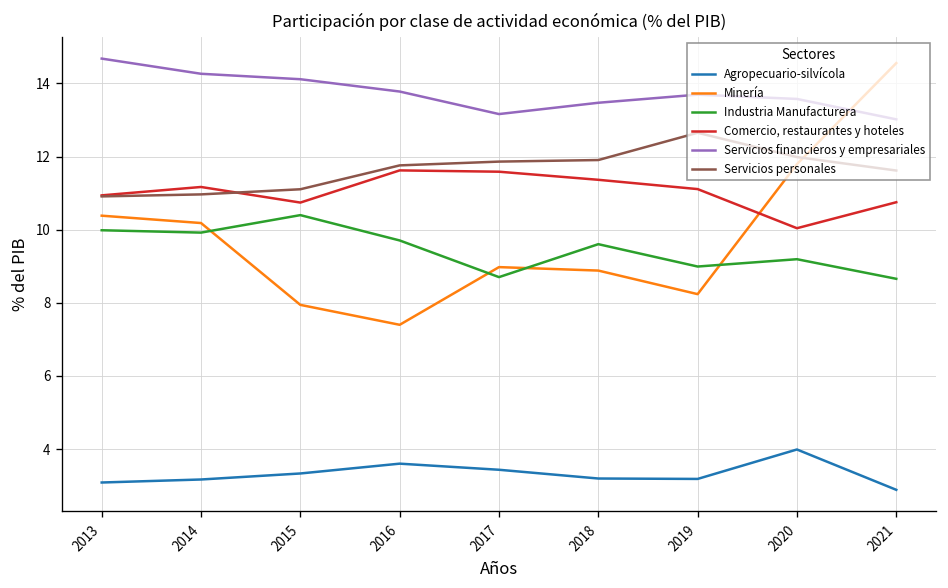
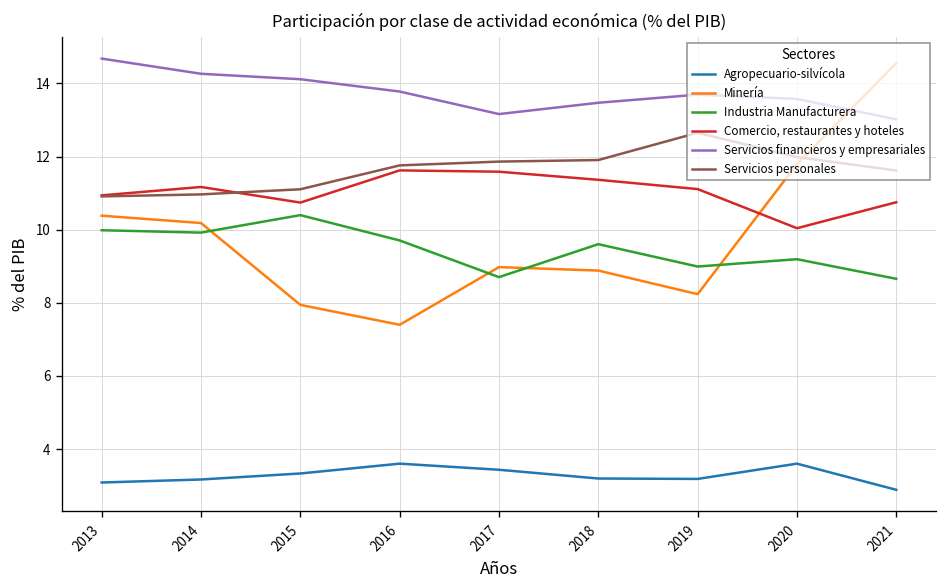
  {
    "Agropecuario-silvícola": {
      "2013": 3.1,
      "2014": 3.2,
      "2015": 3.3,
      "2016": 3.6,
      "2017": 3.4,
      "2018": 3.2,
      "2019": 3.2,
-     "2020": 4.0,
+     "2020": 3.6,
      "2021": 2.9
    },
    "Minería": {
      "2013": 10.4,
      "2014": 10.2,
      "2015": 7.9,
      "2016": 7.4,
      "2017": 9.0,
      "2018": 8.9,
      "2019": 8.2
    },
    "Industria Manufacturera": {
      "2013": 10.0,
      "2014": 9.9,
      "2015": 10.4,
      "2016": 9.7,
      "2017": 8.7,
      "2018": 9.6,
      "2019": 9.0,
      "2020": 9.2,
      "2021": 8.7
    },
    "Comercio, restaurantes y hoteles": {
      "2014": 11.2,
      "2015": 10.7,
      "2016": 11.6,
      "2017": 11.6,
      "2018": 11.4,
      "2019": 11.1,
      "2020": 10.0,
      "2021": 10.8
    },
    "Servicios financieros y empresariales": {
      "2013": 14.7,
      "2014": 14.3,
      "2015": 14.1,
      "2016": 13.8,
      "2017": 13.2,
      "2018": 13.5
    },
    "Servicios personales": {
      "2014": 11.0,
      "2015": 11.1,
      "2016": 11.8,
      "2017": 11.9,
      "2018": 11.9
    }
  }
